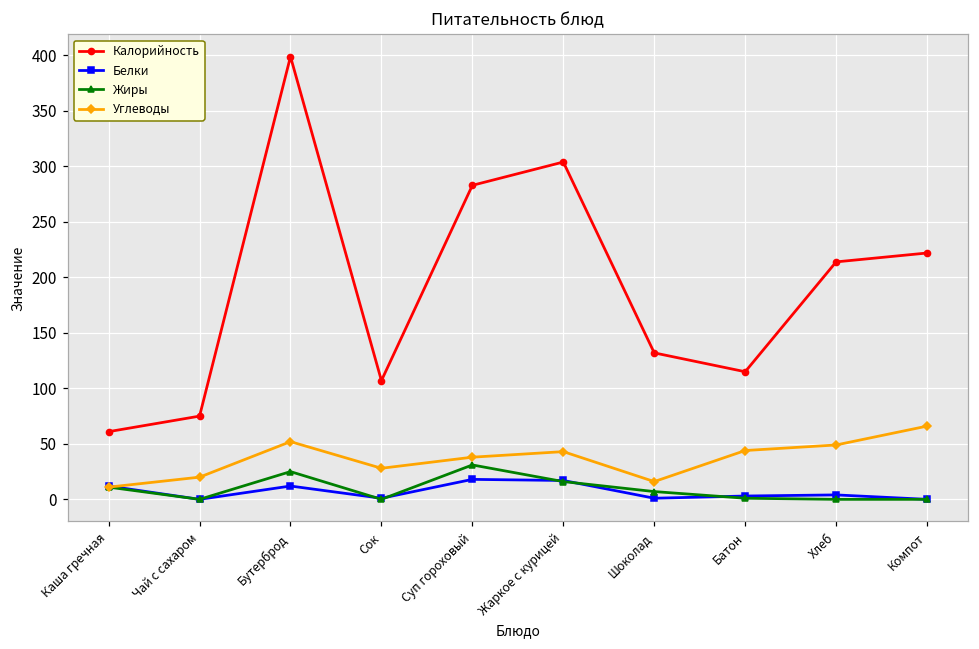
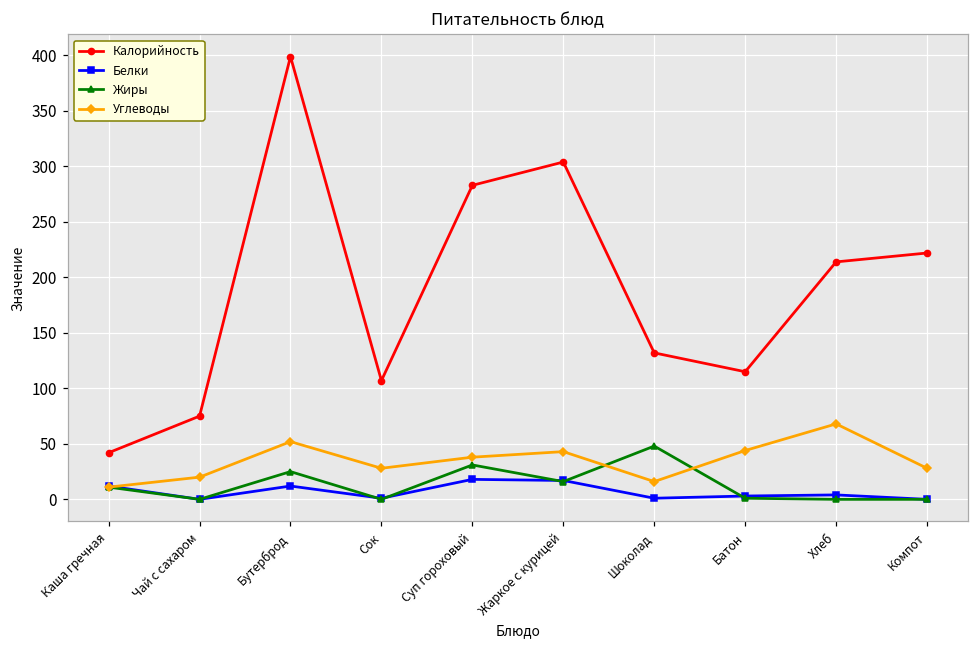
  {
    "Калорийность": {
-     "Каша гречная": 61,
+     "Каша гречная": 42,
      "Чай с сахаром": 75,
      "Бутерброд": 399,
      "Сок": 107,
      "Суп гороховый": 283,
      "Жаркое с курицей": 304,
      "Шоколад": 132,
      "Батон": 115,
      "Хлеб": 214,
      "Компот": 222
    },
    "Белки": {
      "Бутерброд": 12,
      "Суп гороховый": 18,
      "Шоколад": 1,
      "Хлеб": 4
    },
    "Жиры": {
      "Бутерброд": 25,
      "Суп гороховый": 31,
-     "Шоколад": 7,
+     "Шоколад": 48,
      "Хлеб": 0
    },
    "Углеводы": {
      "Чай с сахаром": 20,
      "Бутерброд": 52,
      "Сок": 28,
      "Суп гороховый": 38,
      "Жаркое с курицей": 43,
      "Шоколад": 16,
      "Батон": 44,
-     "Хлеб": 49,
-     "Компот": 66
+     "Хлеб": 68,
+     "Компот": 28
    }
  }
